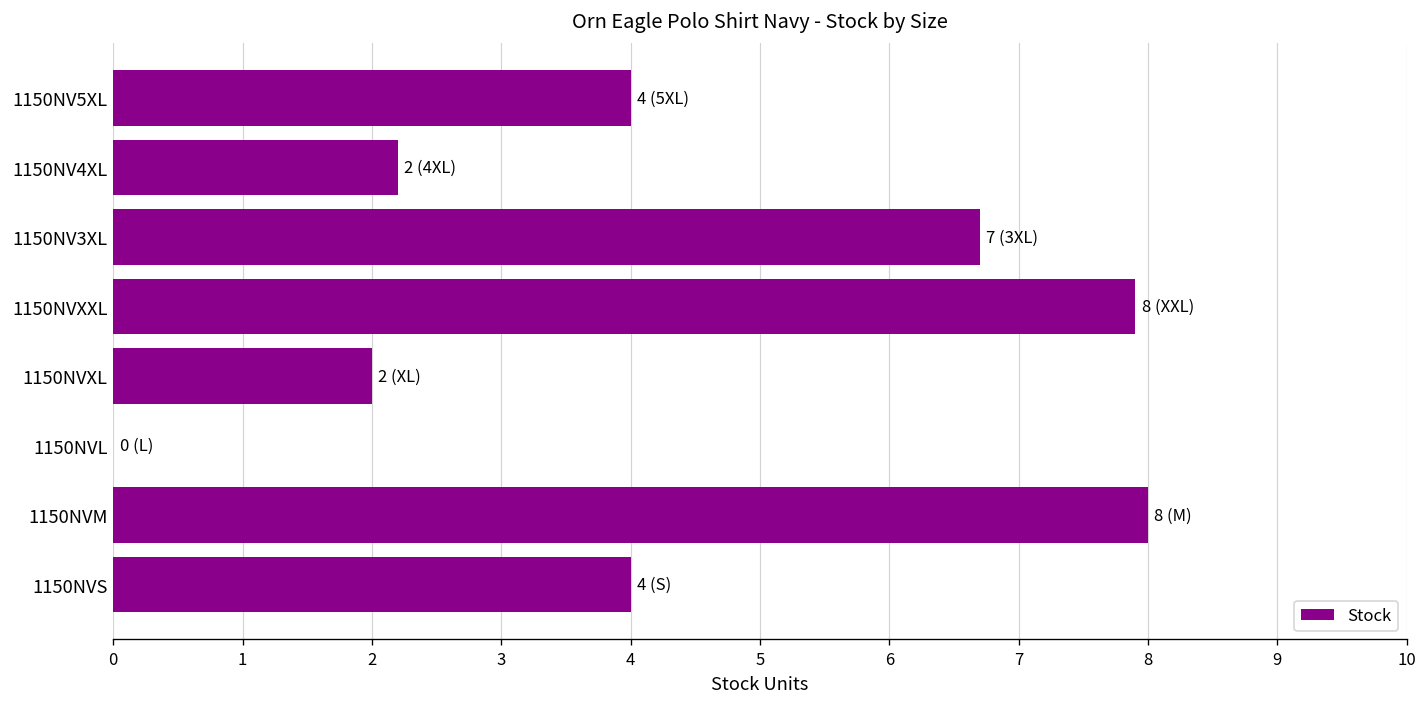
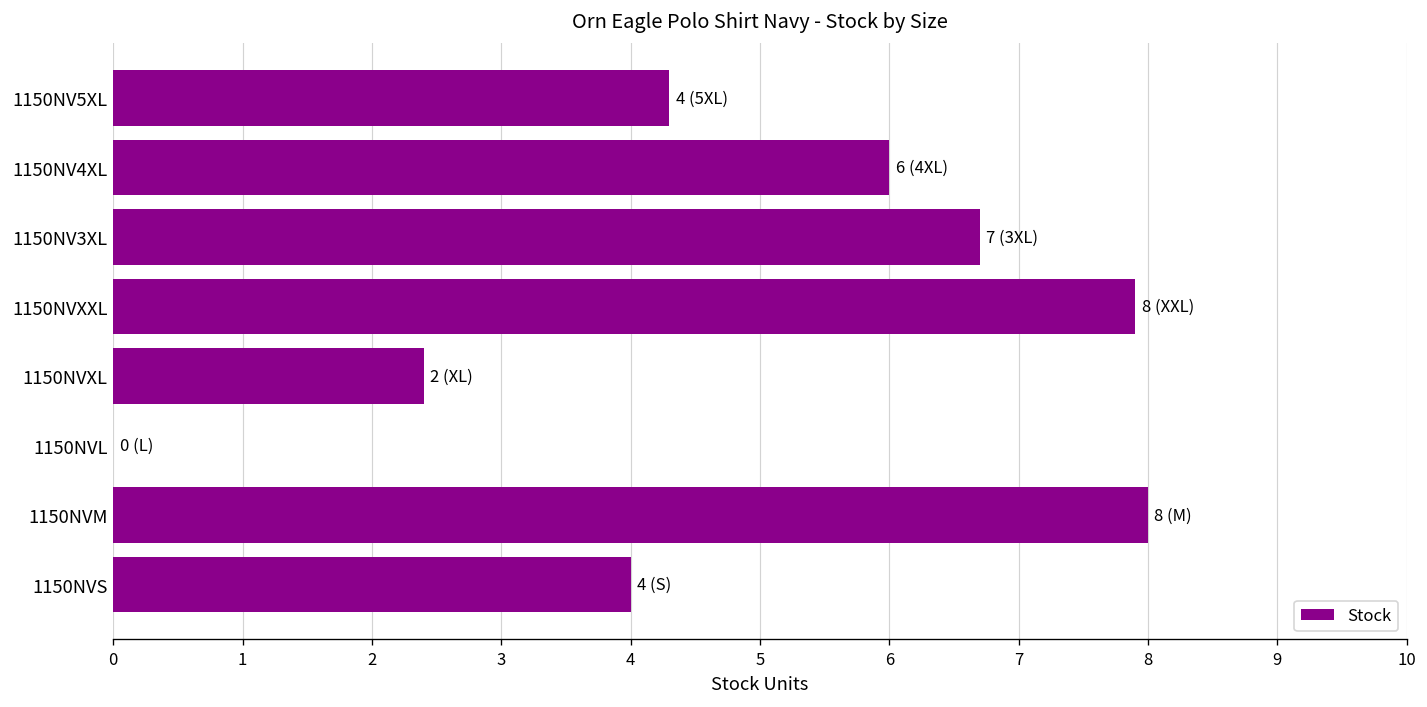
  {
-   "1150NV5XL": 4.0,
-   "1150NV4XL": 2,
+   "1150NV5XL": 4.3,
+   "1150NV4XL": 6,
    "1150NV3XL": 7,
    "1150NVXXL": 8,
-   "1150NVXL": 2.0,
+   "1150NVXL": 2.4,
    "1150NVL": 0,
    "1150NVM": 8,
    "1150NVS": 4
  }
